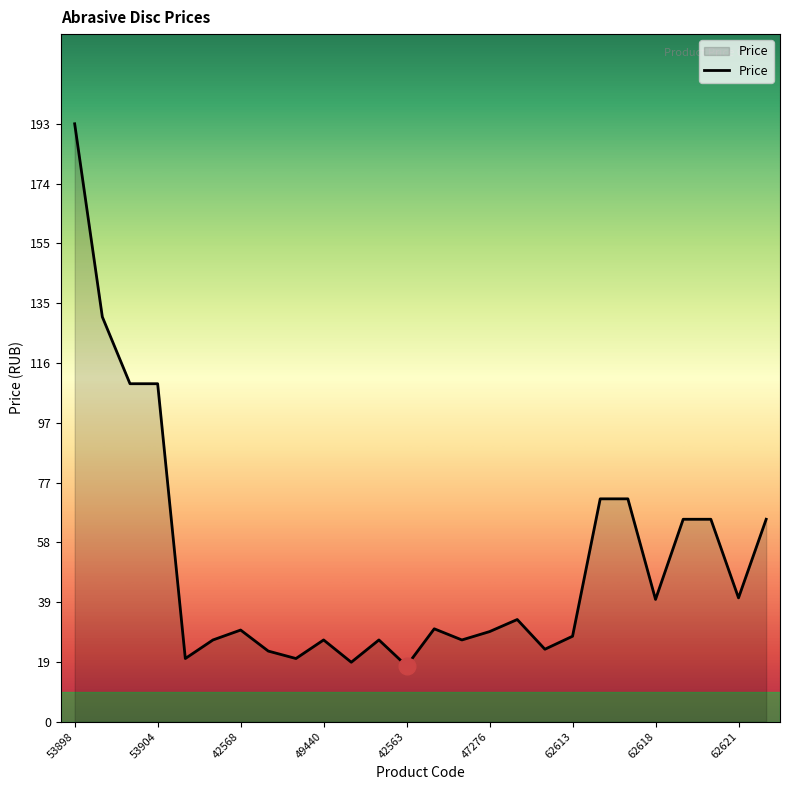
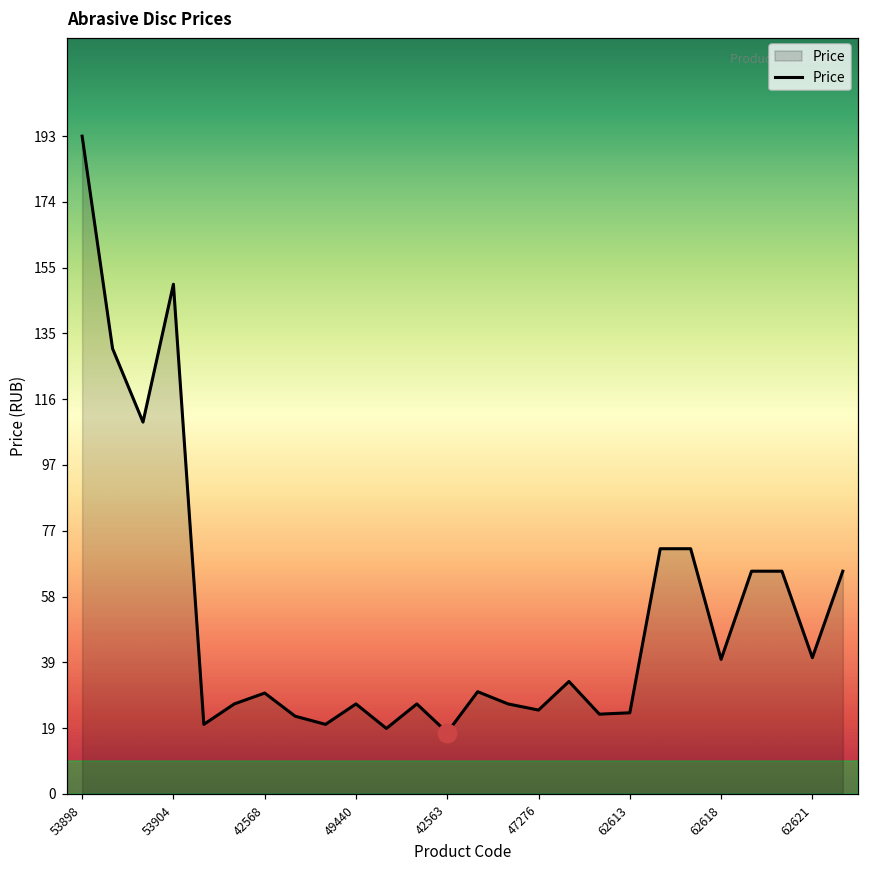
  {
    "Price": {
      "53898": 193,
-     "53904": 109,
+     "53904": 150,
      "42568": 30,
      "49440": 26,
-     "47276": 29,
-     "62613": 28,
+     "47276": 25,
+     "62613": 24,
      "62618": 40,
      "62621": 40
    }
  }
